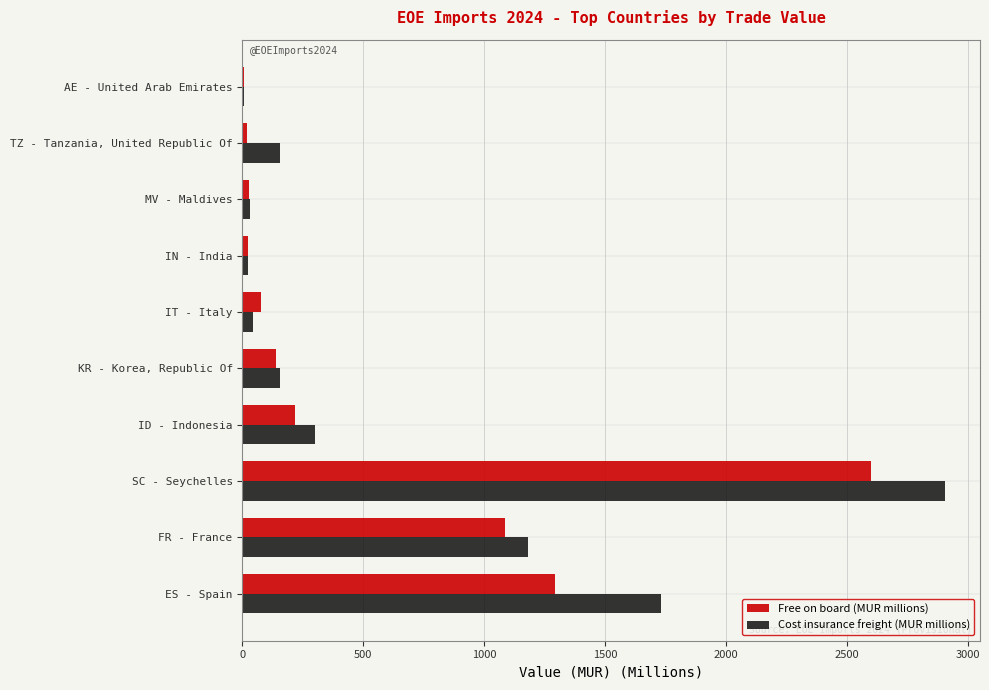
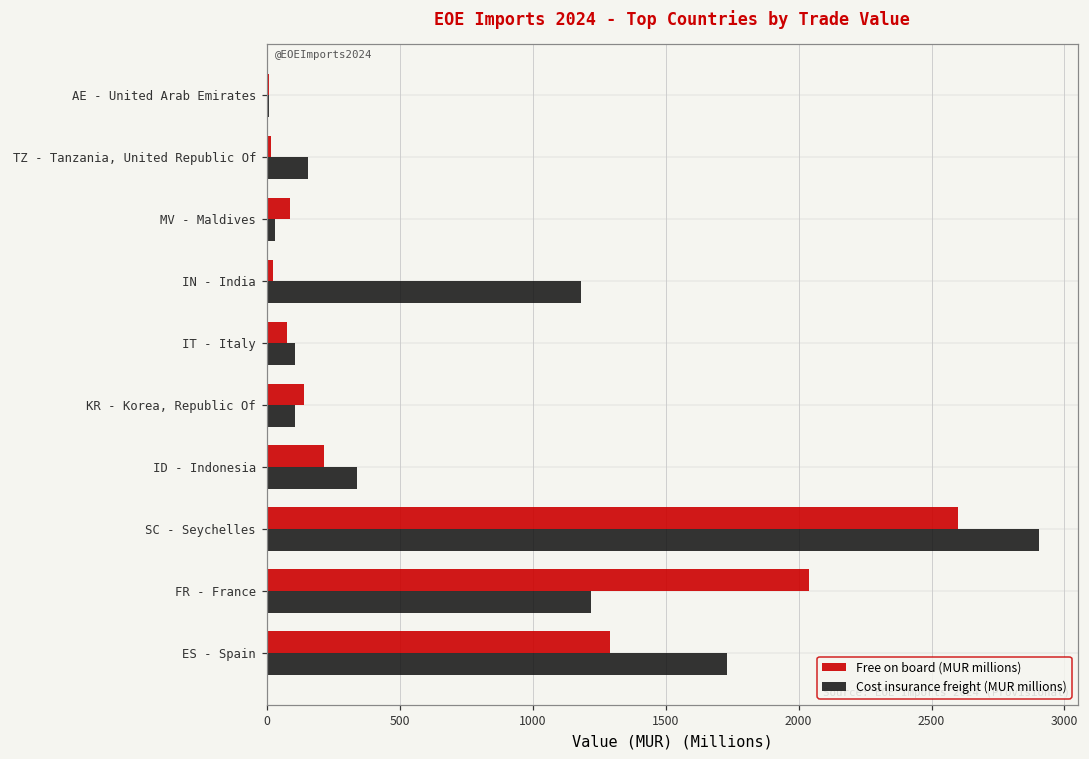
  {
    "Free on board (MUR millions)": {
      "TZ - Tanzania, United Republic Of": 20,
-     "MV - Maldives": 30,
+     "MV - Maldives": 90,
      "IN - India": 20,
      "IT - Italy": 80,
      "KR - Korea, Republic Of": 140,
      "ID - Indonesia": 220,
      "SC - Seychelles": 2600,
-     "FR - France": 1090,
+     "FR - France": 2040,
      "ES - Spain": 1290
    },
    "Cost insurance freight (MUR millions)": {
      "TZ - Tanzania, United Republic Of": 160,
      "MV - Maldives": 30,
-     "IN - India": 20,
-     "IT - Italy": 40,
-     "KR - Korea, Republic Of": 150,
-     "ID - Indonesia": 300,
+     "IN - India": 1180,
+     "IT - Italy": 100,
+     "KR - Korea, Republic Of": 110,
+     "ID - Indonesia": 340,
      "SC - Seychelles": 2910,
-     "FR - France": 1180,
+     "FR - France": 1220,
      "ES - Spain": 1730
    }
  }
